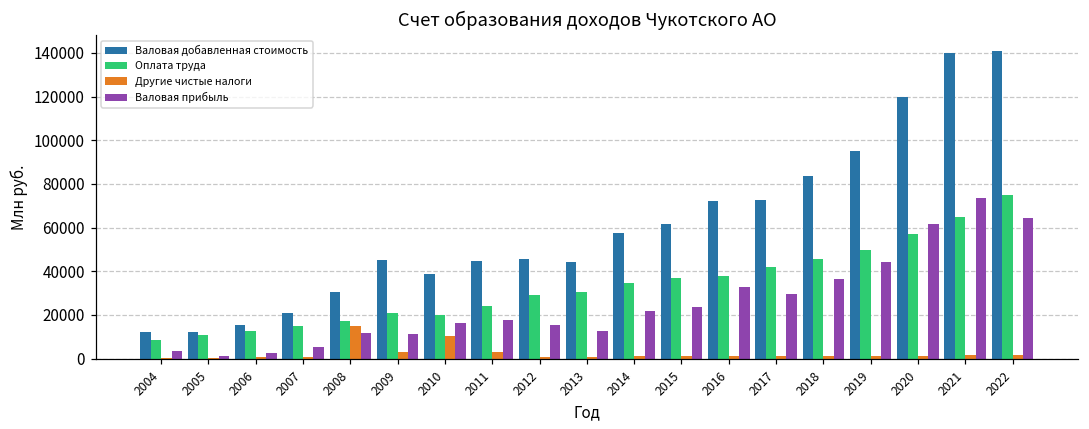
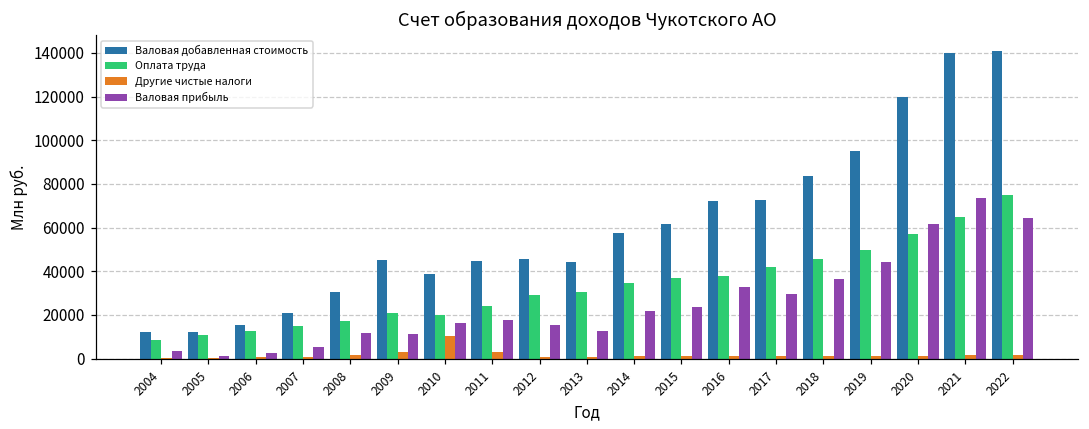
  {
    "Валовая добавленная стоимость": {
      "2004": 12000,
      "2005": 12000,
      "2006": 16000,
      "2007": 21000,
      "2008": 31000,
      "2009": 45000,
      "2010": 39000,
      "2011": 45000,
      "2012": 46000,
      "2013": 44000,
      "2014": 58000,
      "2015": 62000,
      "2016": 72000,
      "2017": 73000,
      "2018": 83000,
      "2019": 95000,
      "2020": 120000,
      "2021": 140000,
      "2022": 141000
    },
    "Оплата труда": {
      "2004": 8000,
      "2005": 11000,
      "2006": 12000,
      "2007": 15000,
      "2008": 17000,
      "2009": 21000,
      "2010": 20000,
      "2011": 24000,
      "2012": 29000,
      "2013": 31000,
      "2014": 35000,
      "2015": 37000,
      "2016": 38000,
      "2017": 42000,
      "2018": 46000,
      "2019": 50000,
      "2020": 57000,
      "2021": 65000,
      "2022": 75000
    },
    "Другие чистые налоги": {
-     "2008": 15000,
+     "2008": 2000,
      "2009": 3000,
      "2010": 10000,
      "2011": 3000,
      "2016": 1000,
      "2019": 1000,
      "2021": 2000,
      "2022": 2000
    },
    "Валовая прибыль": {
      "2004": 4000,
      "2006": 2000,
      "2007": 6000,
      "2008": 12000,
      "2009": 11000,
      "2010": 16000,
      "2011": 18000,
      "2012": 16000,
      "2013": 13000,
      "2014": 22000,
      "2015": 24000,
      "2016": 33000,
      "2017": 30000,
      "2018": 36000,
      "2019": 44000,
      "2020": 62000,
      "2021": 74000,
      "2022": 64000
    }
  }
